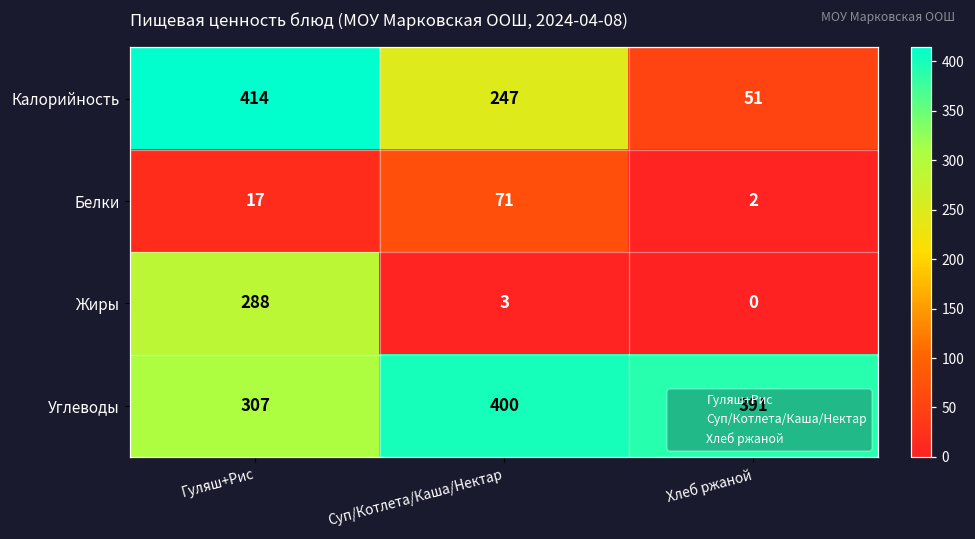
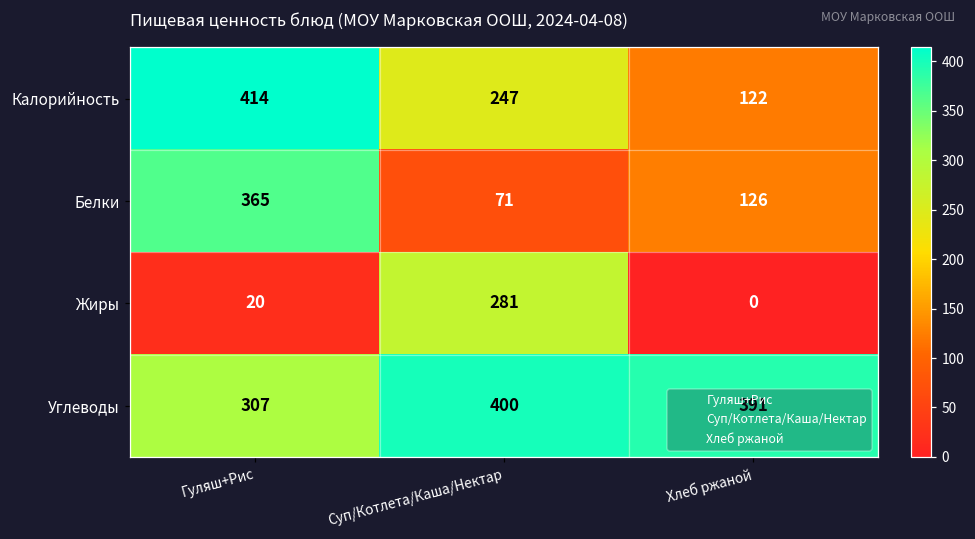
  {
    "Калорийность": {
      "Гуляш+Рис": 414,
      "Суп/Котлета/Каша/Нектар": 247,
-     "Хлеб ржаной": 51
+     "Хлеб ржаной": 122
    },
    "Белки": {
-     "Гуляш+Рис": 17,
+     "Гуляш+Рис": 365,
      "Суп/Котлета/Каша/Нектар": 71,
-     "Хлеб ржаной": 2
+     "Хлеб ржаной": 126
    },
    "Жиры": {
-     "Гуляш+Рис": 288,
-     "Суп/Котлета/Каша/Нектар": 3,
+     "Гуляш+Рис": 20,
+     "Суп/Котлета/Каша/Нектар": 281,
      "Хлеб ржаной": 0
    },
    "Углеводы": {
      "Гуляш+Рис": 307,
      "Суп/Котлета/Каша/Нектар": 400
    }
  }
